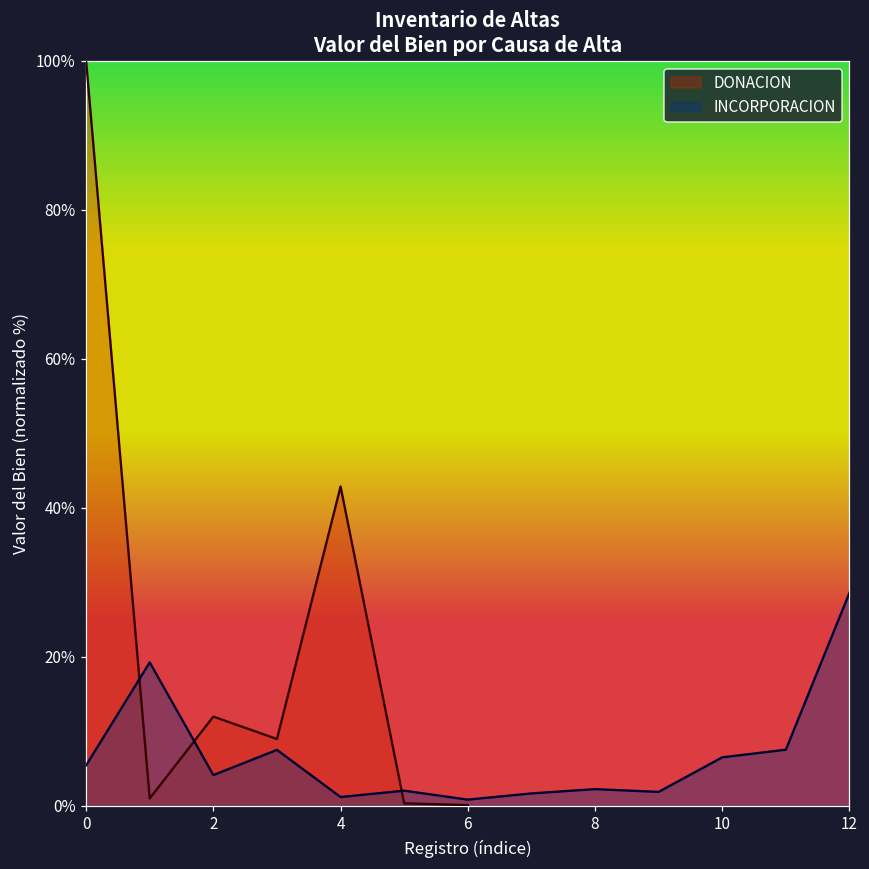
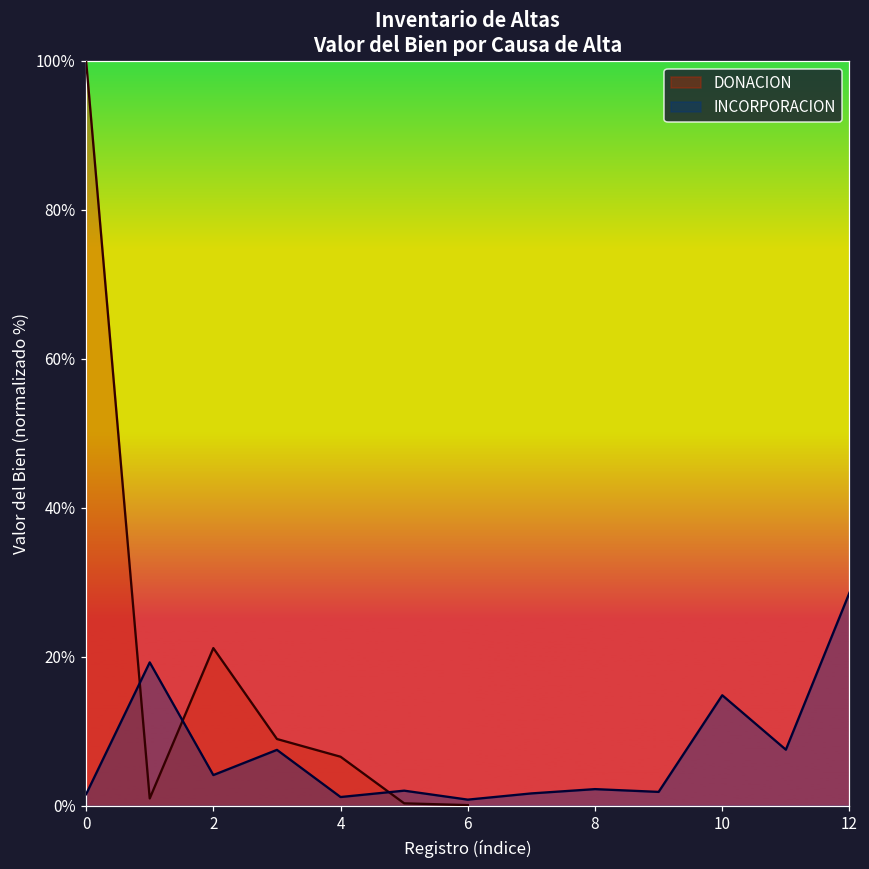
  {
    "DONACION": {
      "0": "100%",
-     "2": "12%",
-     "4": "43%",
+     "2": "21%",
+     "4": "7%",
      "6": "0%"
    },
    "INCORPORACION": {
-     "0": "5%",
+     "0": "2%",
      "2": "4%",
      "4": "1%",
      "6": "1%",
      "8": "2%",
-     "10": "6%",
+     "10": "15%",
      "12": "29%"
    }
  }
